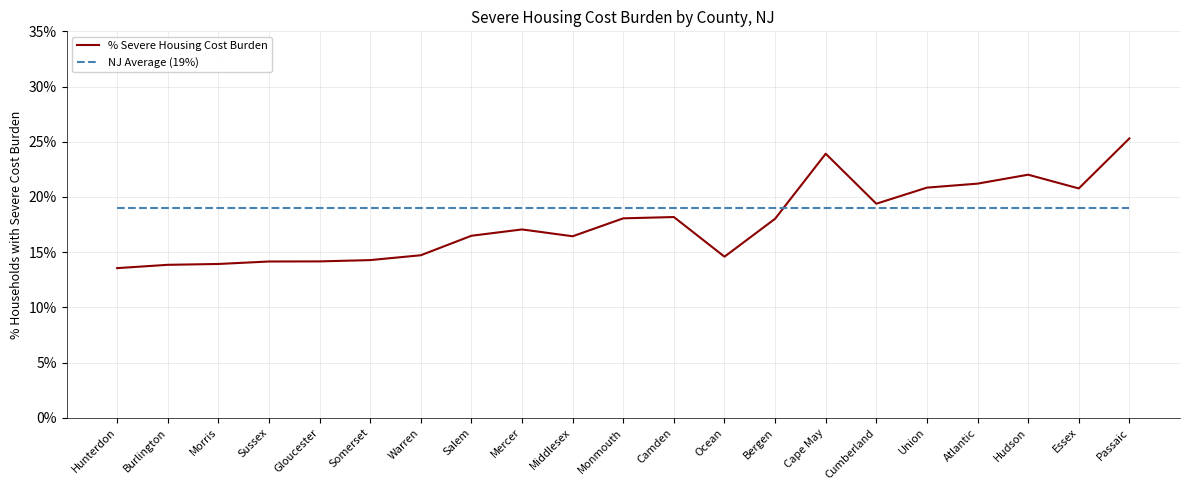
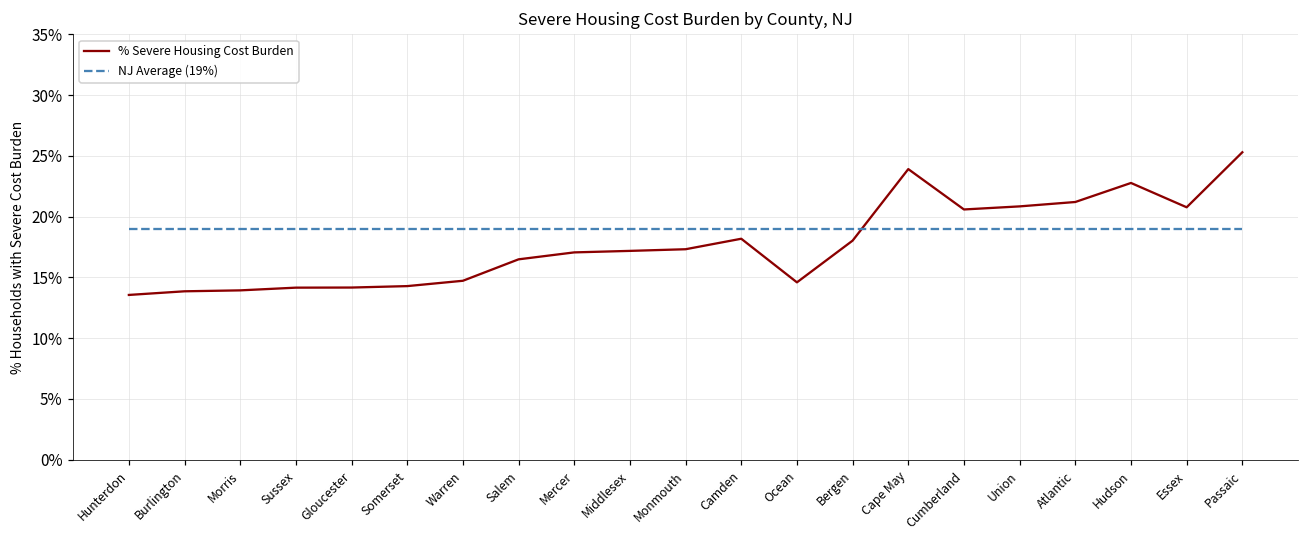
  {
    "% Severe Housing Cost Burden": {
      "Hunterdon": "13.6%",
      "Burlington": "13.9%",
      "Morris": "13.9%",
      "Sussex": "14.2%",
      "Gloucester": "14.2%",
      "Somerset": "14.3%",
      "Warren": "14.7%",
      "Salem": "16.5%",
      "Mercer": "17.1%",
-     "Middlesex": "16.4%",
-     "Monmouth": "18.1%",
+     "Middlesex": "17.2%",
+     "Monmouth": "17.3%",
      "Camden": "18.2%",
      "Ocean": "14.6%",
      "Bergen": "18.0%",
      "Cape May": "23.9%",
-     "Cumberland": "19.4%",
+     "Cumberland": "20.6%",
      "Union": "20.8%",
      "Atlantic": "21.2%",
-     "Hudson": "22.0%",
+     "Hudson": "22.8%",
      "Essex": "20.8%",
      "Passaic": "25.3%"
    },
    "NJ Average (19%)": {
      "Hunterdon": "19.0%",
      "Burlington": "19.0%",
      "Morris": "19.0%",
      "Sussex": "19.0%",
      "Gloucester": "19.0%",
      "Somerset": "19.0%",
      "Warren": "19.0%",
      "Salem": "19.0%",
      "Mercer": "19.0%",
      "Middlesex": "19.0%",
      "Monmouth": "19.0%",
      "Camden": "19.0%",
      "Ocean": "19.0%",
      "Bergen": "19.0%",
      "Cape May": "19.0%",
      "Cumberland": "19.0%",
      "Union": "19.0%",
      "Atlantic": "19.0%",
      "Hudson": "19.0%",
      "Essex": "19.0%",
      "Passaic": "19.0%"
    }
  }
